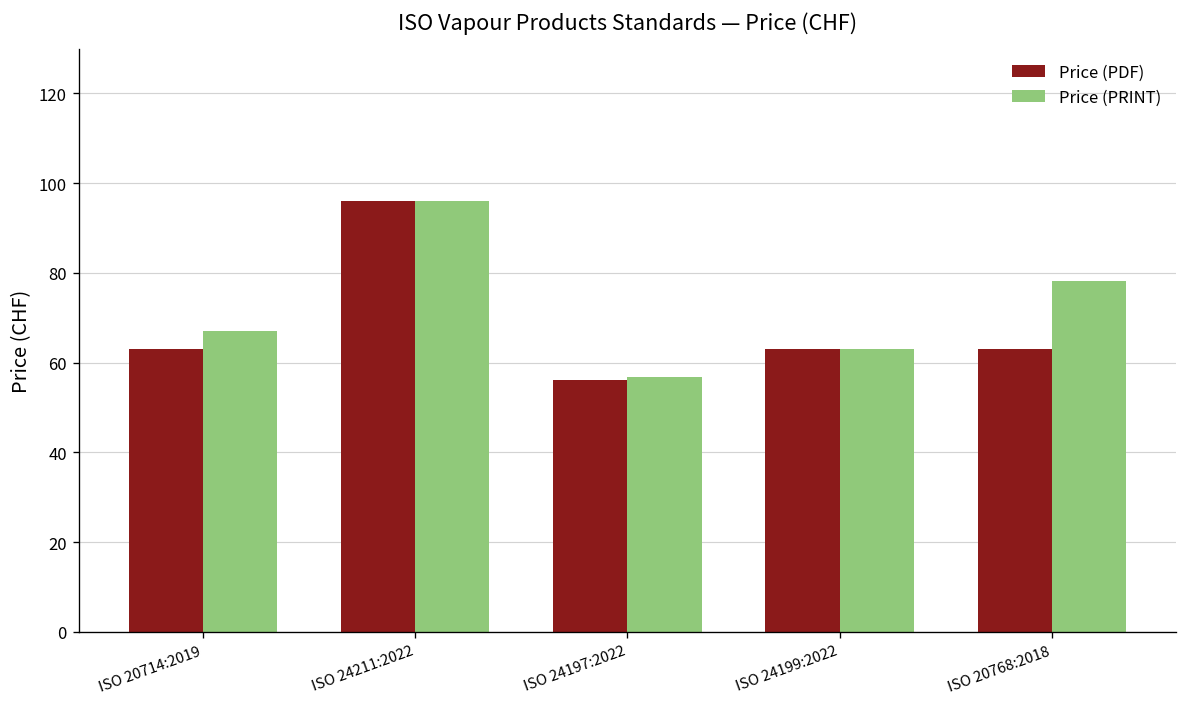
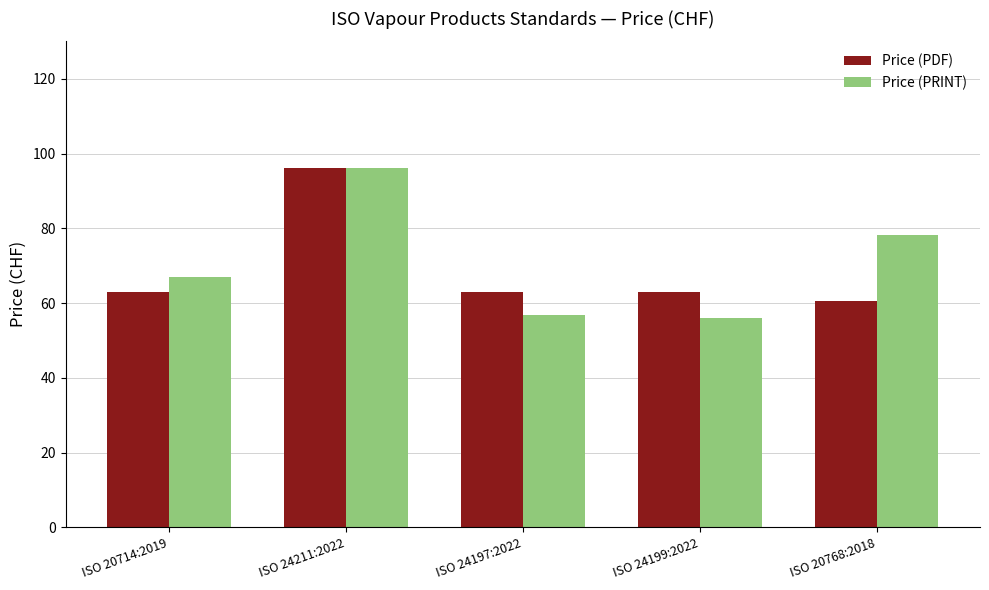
  {
    "Price (PDF)": {
      "ISO 20714:2019": 63,
      "ISO 24211:2022": 96,
-     "ISO 24197:2022": 56,
+     "ISO 24197:2022": 63,
      "ISO 24199:2022": 63,
-     "ISO 20768:2018": 63
+     "ISO 20768:2018": 61
    },
    "Price (PRINT)": {
      "ISO 20714:2019": 67,
      "ISO 24211:2022": 96,
      "ISO 24197:2022": 57,
-     "ISO 24199:2022": 63,
+     "ISO 24199:2022": 56,
      "ISO 20768:2018": 78
    }
  }
